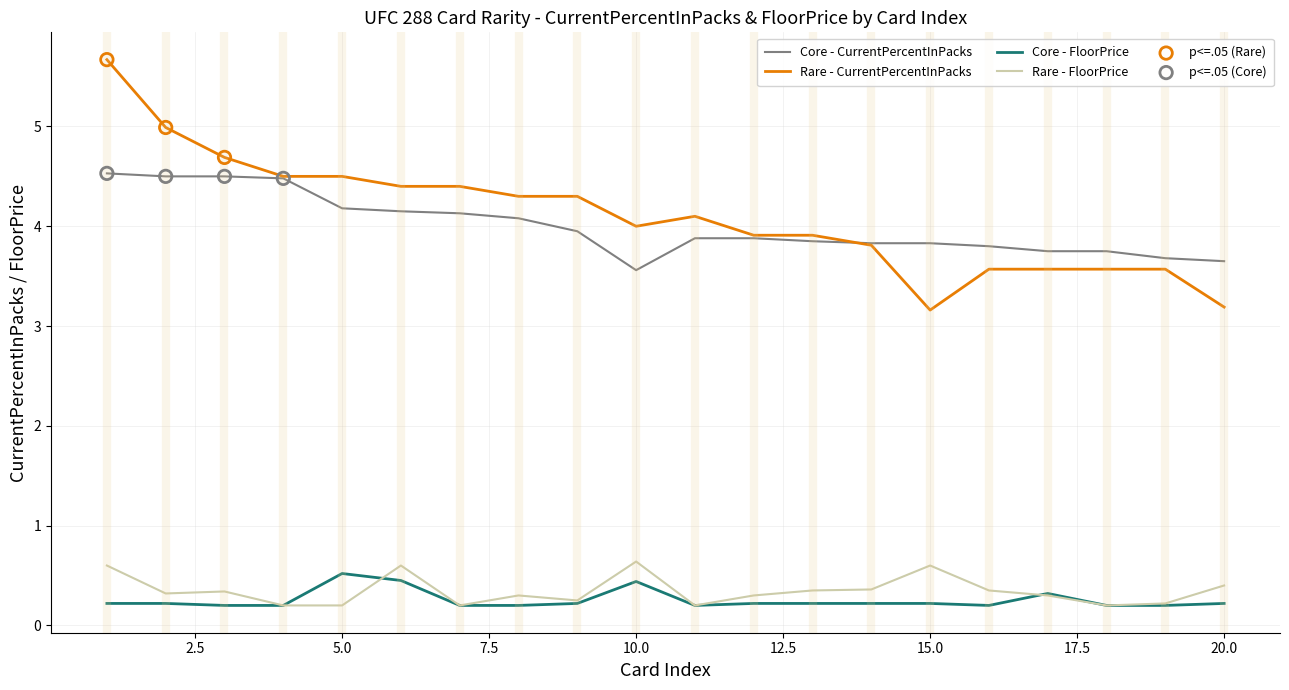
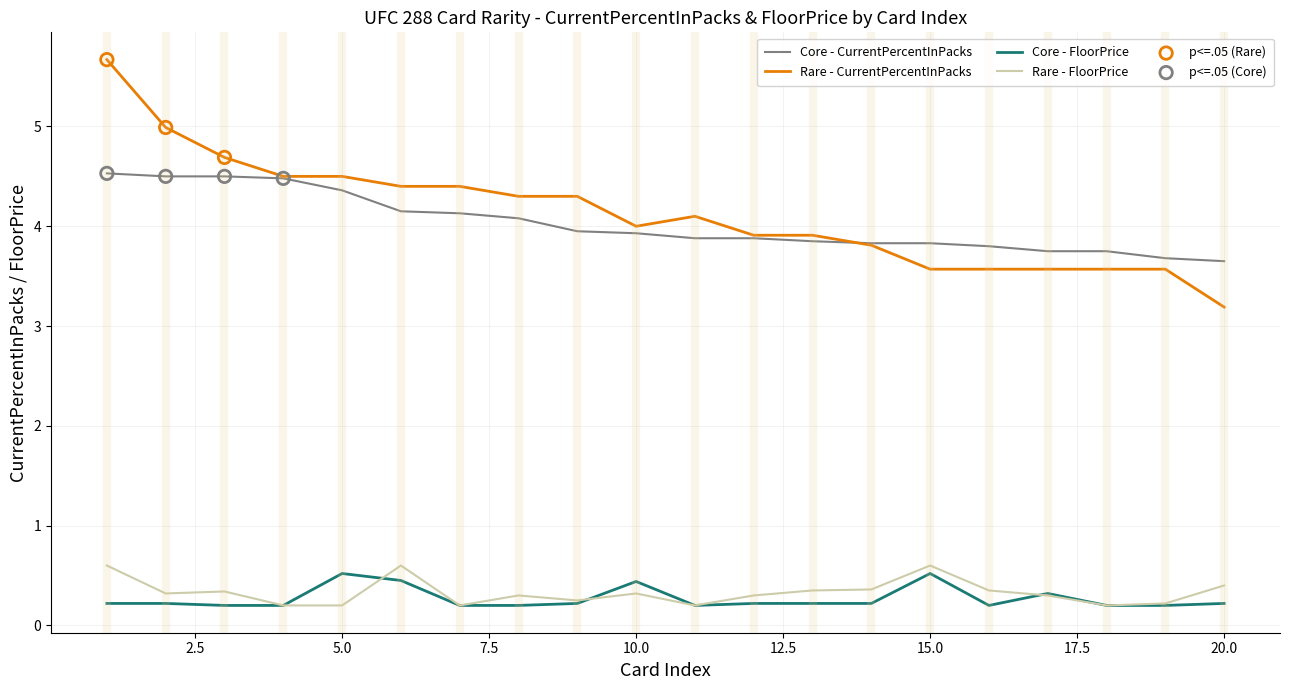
  {
    "Core - CurrentPercentInPacks": {
-     "5.0": 4.2,
-     "10.0": 3.6,
+     "5.0": 4.4,
+     "10.0": 3.9,
      "15.0": 3.8,
      "20.0": 3.7
    },
    "Rare - CurrentPercentInPacks": {
      "5.0": 4.5,
      "10.0": 4.0,
-     "15.0": 3.2,
+     "15.0": 3.6,
      "20.0": 3.2
    },
    "Core - FloorPrice": {
      "5.0": 0.5,
      "10.0": 0.4,
-     "15.0": 0.2,
+     "15.0": 0.5,
      "20.0": 0.2
    },
    "Rare - FloorPrice": {
      "5.0": 0.2,
-     "10.0": 0.6,
+     "10.0": 0.3,
      "15.0": 0.6,
      "20.0": 0.4
    }
  }
